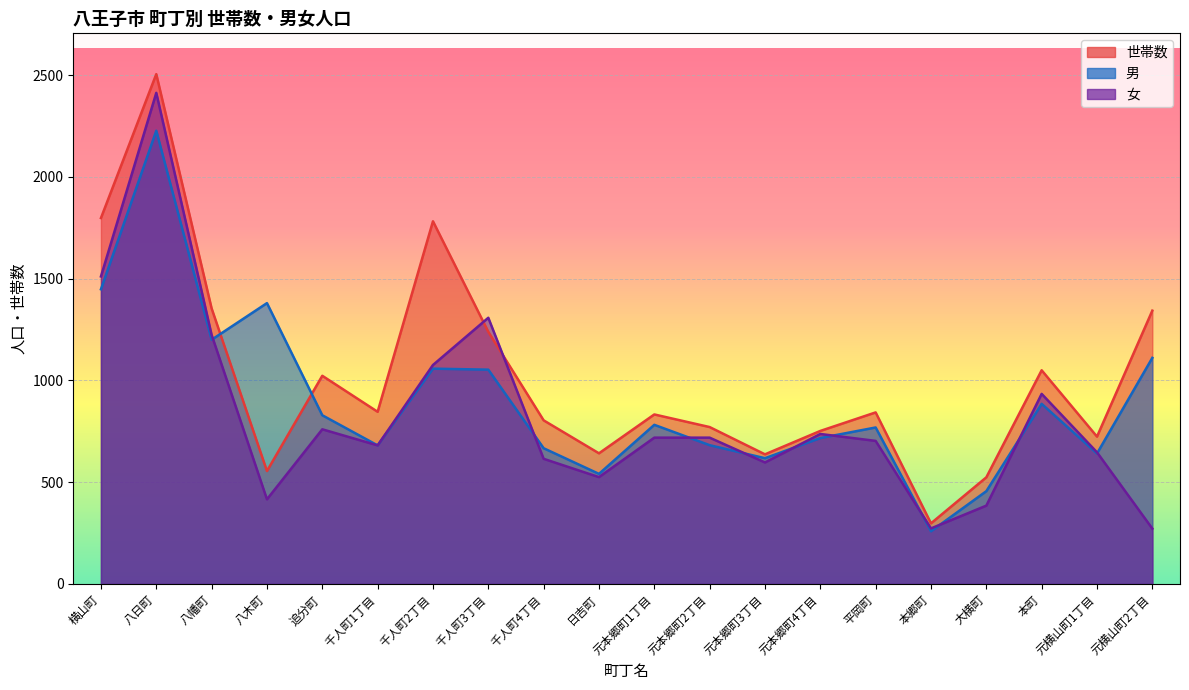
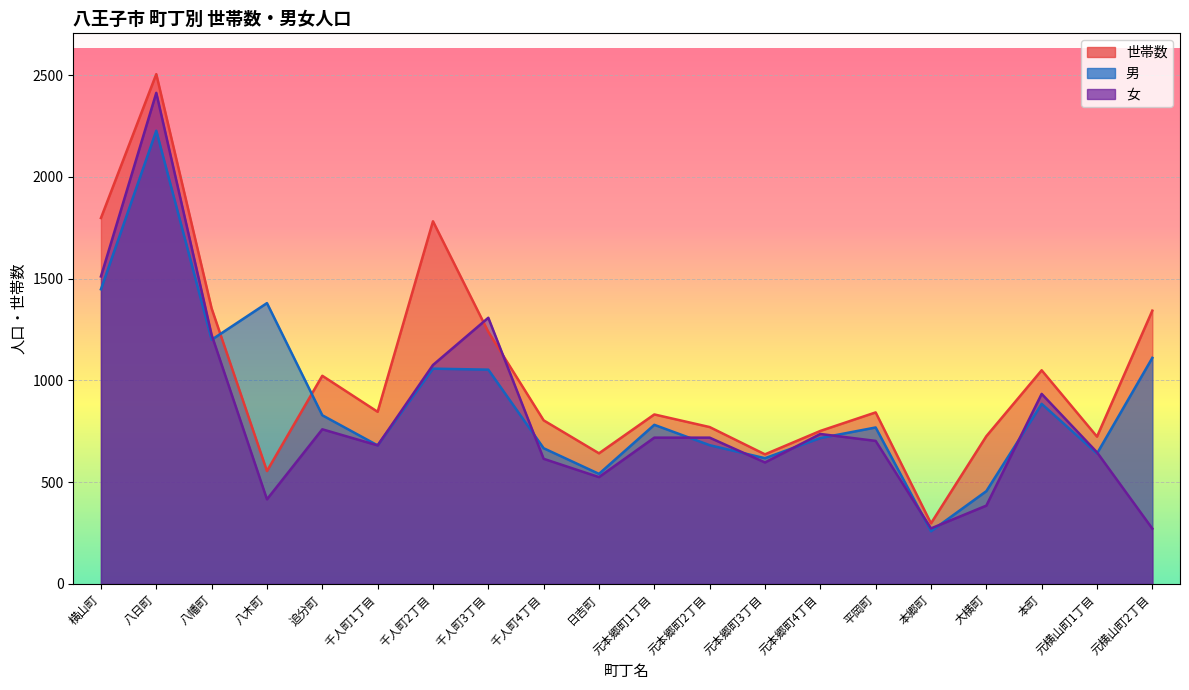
  {
    "世帯数": {
      "横山町": 1800,
      "八日町": 2510,
      "八幡町": 1350,
      "八木町": 560,
      "追分町": 1020,
      "千人町1丁目": 850,
      "千人町2丁目": 1780,
      "千人町3丁目": 1240,
      "千人町4丁目": 800,
      "日吉町": 640,
      "元本郷町1丁目": 830,
      "元本郷町2丁目": 770,
      "元本郷町3丁目": 640,
      "元本郷町4丁目": 750,
      "平岡町": 840,
      "本郷町": 300,
-     "大横町": 520,
+     "大横町": 730,
      "本町": 1050,
      "元横山町1丁目": 720,
      "元横山町2丁目": 1340
    },
    "男": {
      "横山町": 1450,
      "八日町": 2230,
      "八幡町": 1200,
      "八木町": 1380,
      "追分町": 830,
      "千人町2丁目": 1060,
      "千人町3丁目": 1050,
      "千人町4丁目": 670,
      "日吉町": 540,
      "元本郷町1丁目": 780,
      "元本郷町2丁目": 680,
      "元本郷町3丁目": 620,
      "元本郷町4丁目": 720,
      "平岡町": 770,
      "本郷町": 260,
      "大横町": 460,
      "本町": 890,
      "元横山町2丁目": 1110
    },
    "女": {
      "横山町": 1510,
      "八日町": 2410,
      "八幡町": 1220,
      "八木町": 420,
      "追分町": 760,
      "千人町2丁目": 1080,
      "千人町3丁目": 1310,
      "千人町4丁目": 620,
      "日吉町": 530,
      "元本郷町1丁目": 720,
      "元本郷町2丁目": 720,
      "元本郷町3丁目": 600,
      "元本郷町4丁目": 740,
      "平岡町": 700,
      "本郷町": 270,
      "大横町": 390,
      "本町": 930,
      "元横山町2丁目": 270
    }
  }
